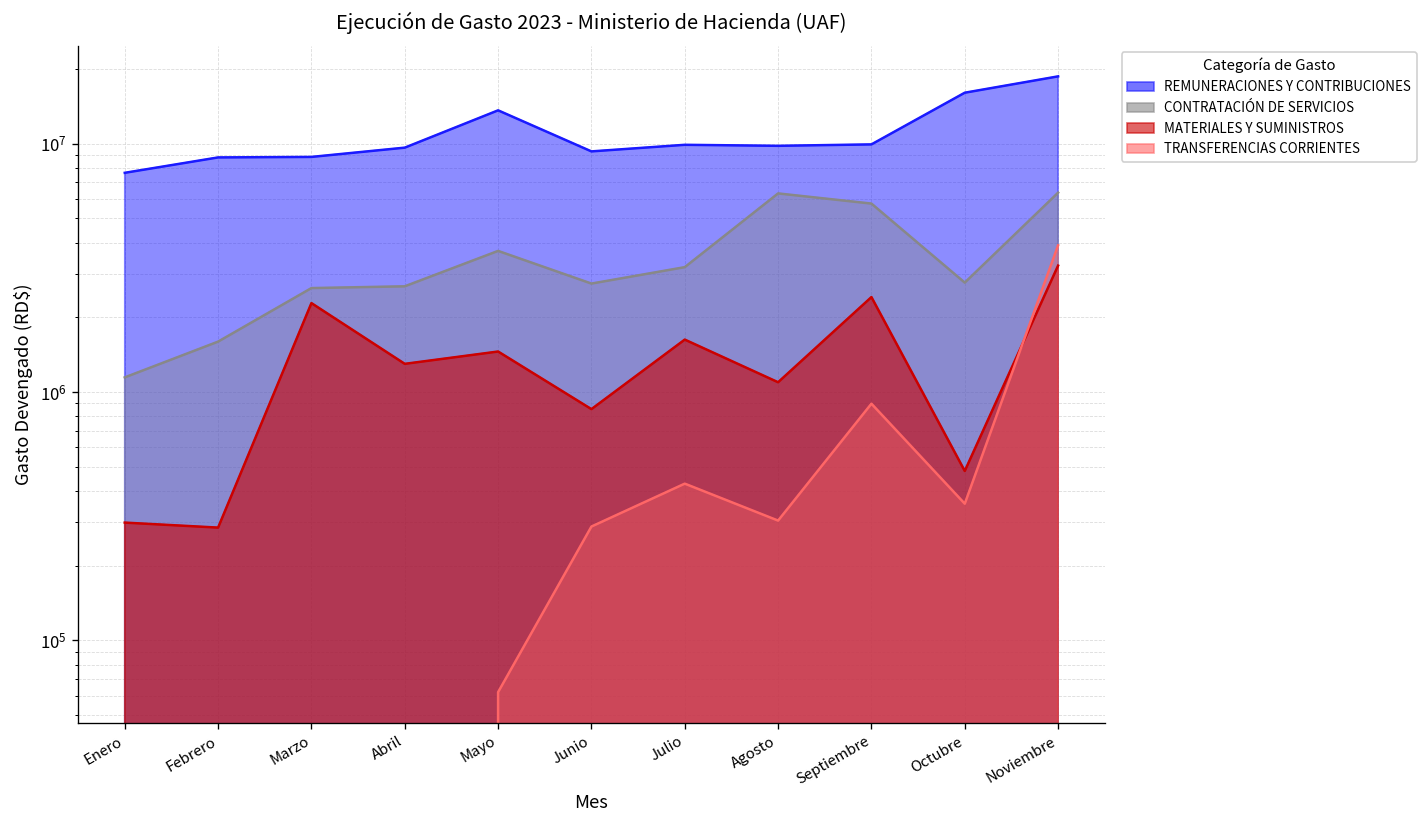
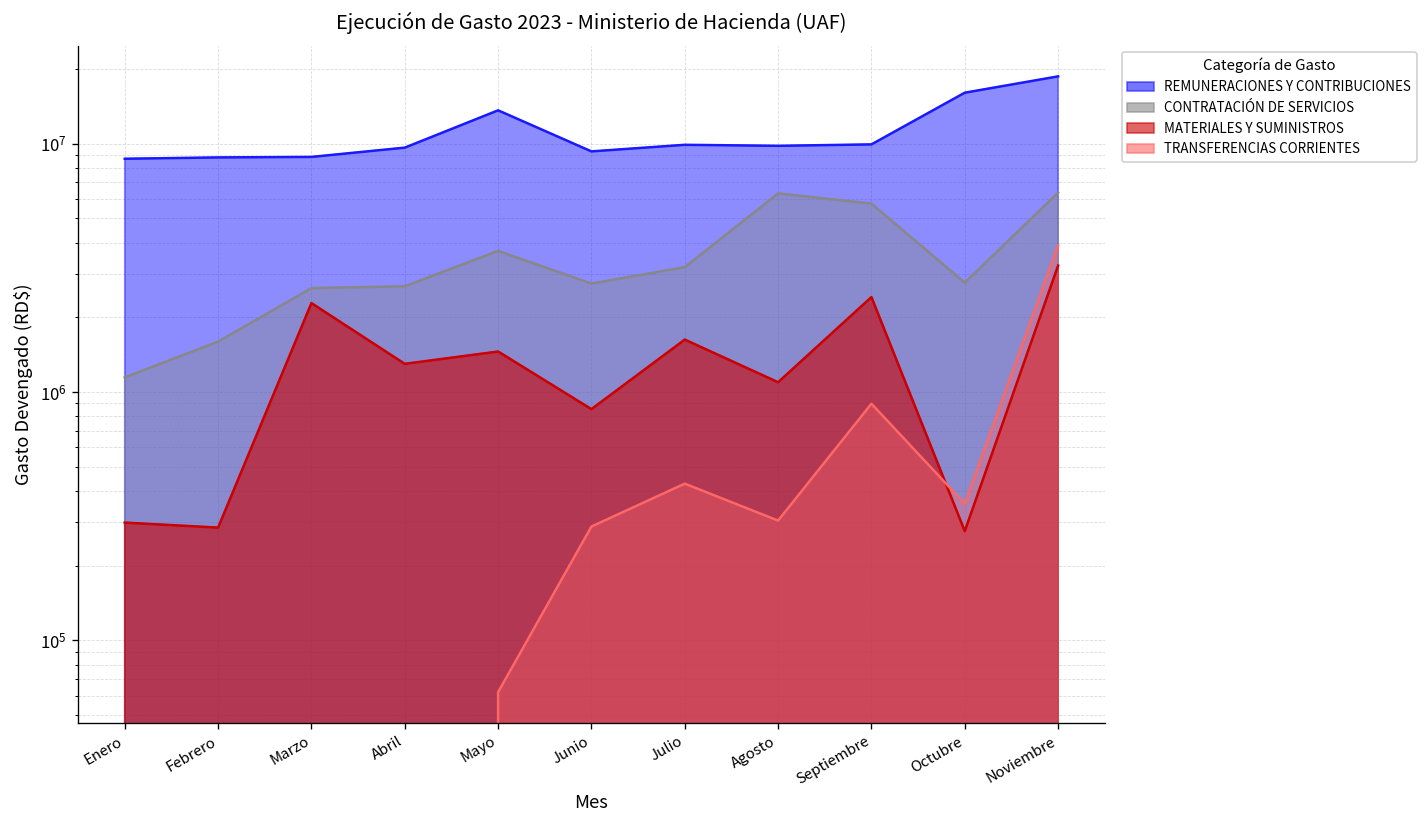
  {
    "REMUNERACIONES Y CONTRIBUCIONES": {
-     "Enero": 7600000,
+     "Enero": 8700000,
      "Febrero": 8800000,
      "Marzo": 8800000,
      "Abril": 10000000,
      "Mayo": 14000000,
      "Junio": 9000000,
      "Julio": 10000000,
      "Agosto": 10000000,
      "Septiembre": 10000000,
      "Octubre": 16000000,
      "Noviembre": 19000000
    },
    "CONTRATACIÓN DE SERVICIOS": {
      "Enero": 1100000,
      "Febrero": 1600000,
      "Marzo": 2600000,
      "Abril": 2700000,
      "Mayo": 3700000,
      "Junio": 2700000,
      "Julio": 3200000,
      "Agosto": 6300000,
      "Septiembre": 5700000,
      "Octubre": 2800000,
      "Noviembre": 6300000
    },
    "MATERIALES Y SUMINISTROS": {
      "Enero": 300000,
      "Febrero": 280000,
      "Marzo": 2300000,
      "Abril": 1300000,
      "Mayo": 1500000,
      "Junio": 850000,
      "Julio": 1600000,
      "Agosto": 1100000,
      "Septiembre": 2400000,
-     "Octubre": 480000,
+     "Octubre": 280000,
      "Noviembre": 3200000
    },
    "TRANSFERENCIAS CORRIENTES": {
      "Mayo": 62000,
      "Junio": 290000,
      "Julio": 430000,
      "Agosto": 300000,
      "Septiembre": 900000,
      "Octubre": 360000,
      "Noviembre": 3900000
    }
  }
